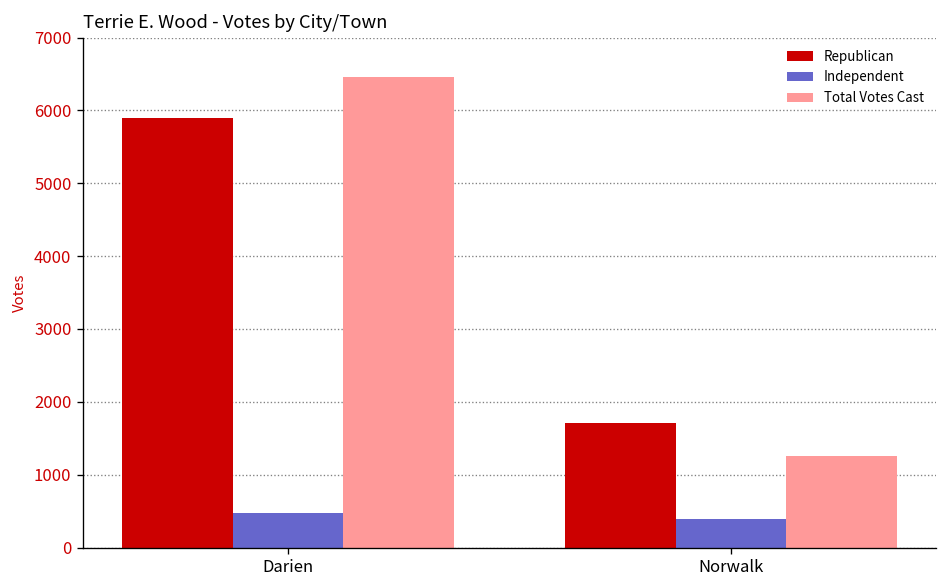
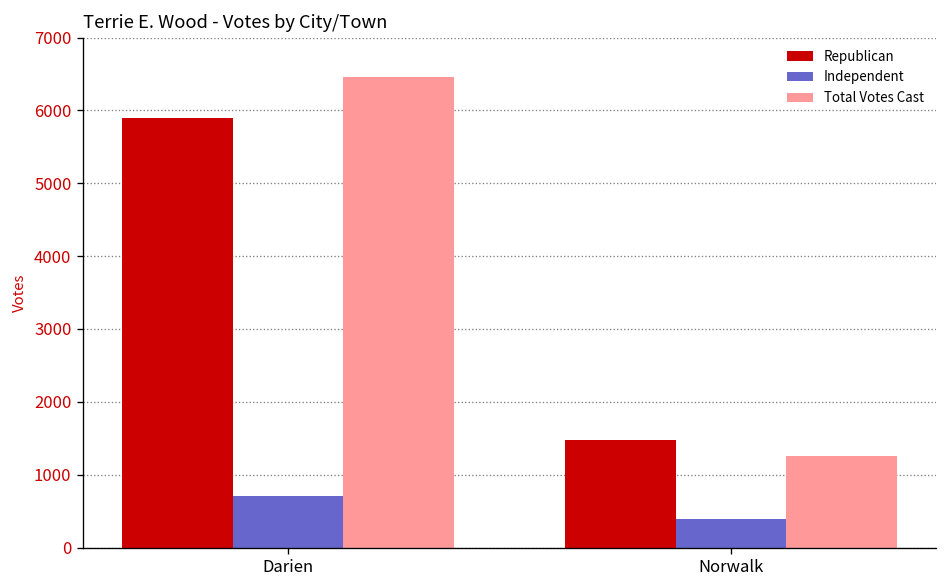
  {
    "Republican": {
      "Darien": 5900,
-     "Norwalk": 1700
+     "Norwalk": 1500
    },
    "Independent": {
-     "Darien": 500,
+     "Darien": 700,
      "Norwalk": 400
    },
    "Total Votes Cast": {
      "Darien": 6500,
      "Norwalk": 1300
    }
  }
